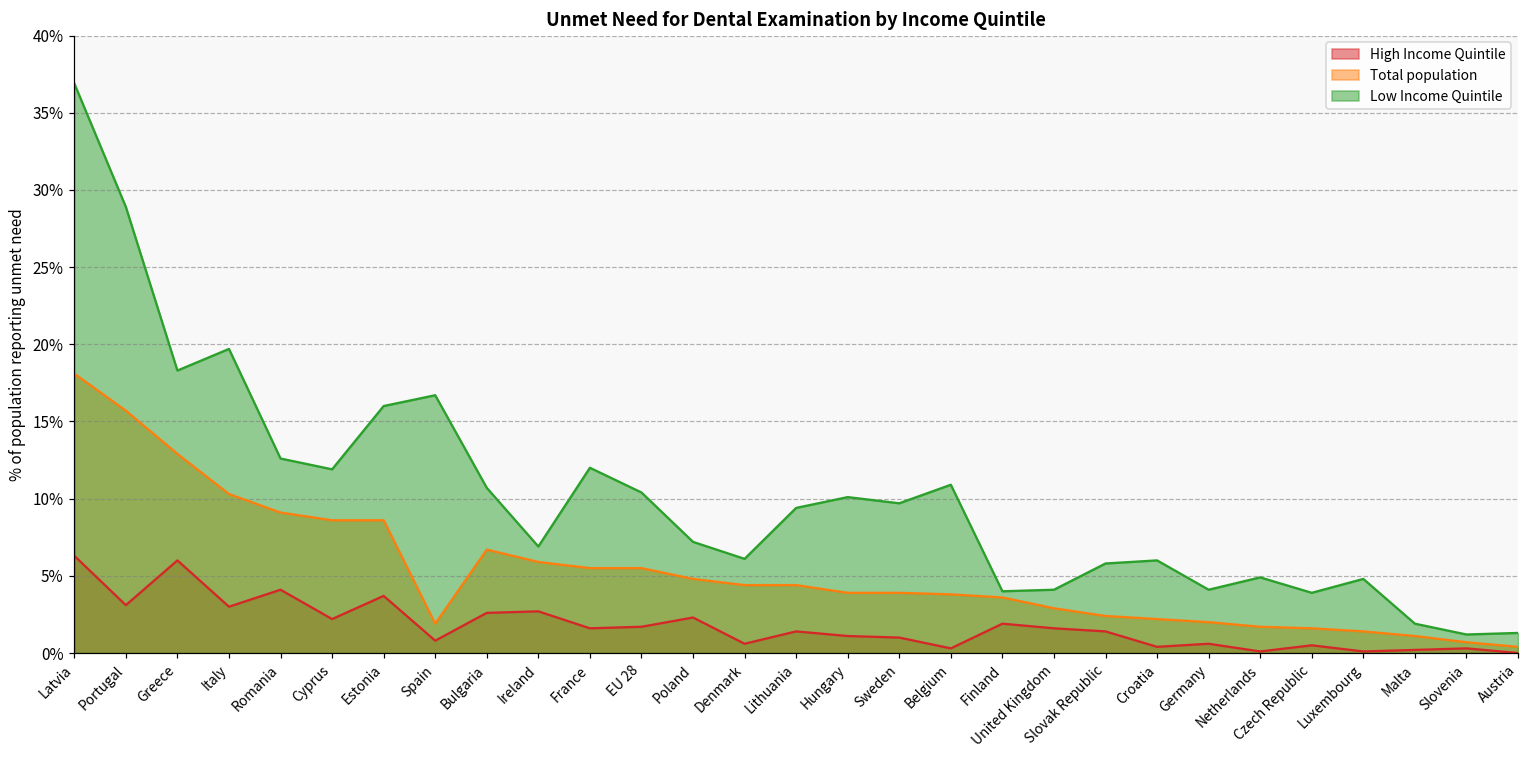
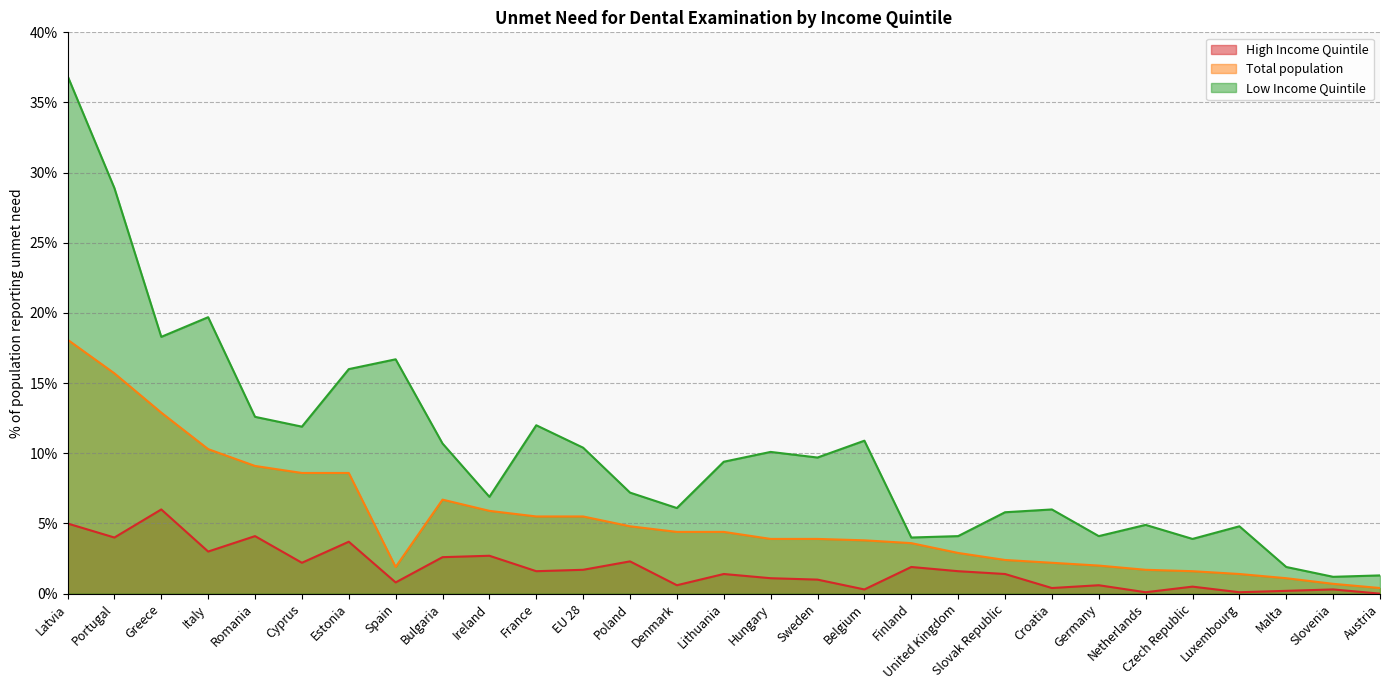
  {
    "High Income Quintile": {
-     "Latvia": "6.3%",
-     "Portugal": "3.1%",
+     "Latvia": "5.0%",
+     "Portugal": "4.0%",
      "Greece": "6.0%",
      "Italy": "3.0%",
      "Romania": "4.1%",
      "Cyprus": "2.2%",
      "Estonia": "3.7%",
      "Spain": "0.8%",
      "Bulgaria": "2.6%",
      "Ireland": "2.7%",
      "France": "1.6%",
      "EU 28": "1.7%",
      "Poland": "2.3%",
      "Denmark": "0.6%",
      "Lithuania": "1.4%",
      "Hungary": "1.1%",
      "Sweden": "1.0%",
      "Belgium": "0.3%",
      "Finland": "1.9%",
      "United Kingdom": "1.6%",
      "Slovak Republic": "1.4%",
      "Croatia": "0.4%",
      "Germany": "0.6%",
      "Netherlands": "0.1%",
      "Czech Republic": "0.5%",
      "Luxembourg": "0.1%",
      "Malta": "0.2%",
      "Slovenia": "0.3%",
      "Austria": "0.0%"
    },
    "Total population": {
      "Latvia": "18.1%",
      "Portugal": "15.7%",
      "Greece": "12.9%",
      "Italy": "10.3%",
      "Romania": "9.1%",
      "Cyprus": "8.6%",
      "Estonia": "8.6%",
      "Spain": "1.9%",
      "Bulgaria": "6.7%",
      "Ireland": "5.9%",
      "France": "5.5%",
      "EU 28": "5.5%",
      "Poland": "4.8%",
      "Denmark": "4.4%",
      "Lithuania": "4.4%",
      "Hungary": "3.9%",
      "Sweden": "3.9%",
      "Belgium": "3.8%",
      "Finland": "3.6%",
      "United Kingdom": "2.9%",
      "Slovak Republic": "2.4%",
      "Croatia": "2.2%",
      "Germany": "2.0%",
      "Netherlands": "1.7%",
      "Czech Republic": "1.6%",
      "Luxembourg": "1.4%",
      "Malta": "1.1%",
      "Slovenia": "0.7%",
      "Austria": "0.4%"
    },
    "Low Income Quintile": {
      "Latvia": "36.9%",
      "Portugal": "28.9%",
      "Greece": "18.3%",
      "Italy": "19.7%",
      "Romania": "12.6%",
      "Cyprus": "11.9%",
      "Estonia": "16.0%",
      "Spain": "16.7%",
      "Bulgaria": "10.7%",
      "Ireland": "6.9%",
      "France": "12.0%",
      "EU 28": "10.4%",
      "Poland": "7.2%",
      "Denmark": "6.1%",
      "Lithuania": "9.4%",
      "Hungary": "10.1%",
      "Sweden": "9.7%",
      "Belgium": "10.9%",
      "Finland": "4.0%",
      "United Kingdom": "4.1%",
      "Slovak Republic": "5.8%",
      "Croatia": "6.0%",
      "Germany": "4.1%",
      "Netherlands": "4.9%",
      "Czech Republic": "3.9%",
      "Luxembourg": "4.8%",
      "Malta": "1.9%",
      "Slovenia": "1.2%",
      "Austria": "1.3%"
    }
  }
